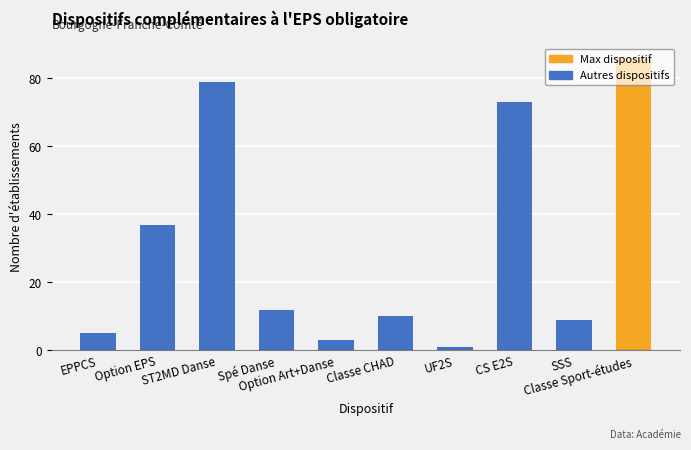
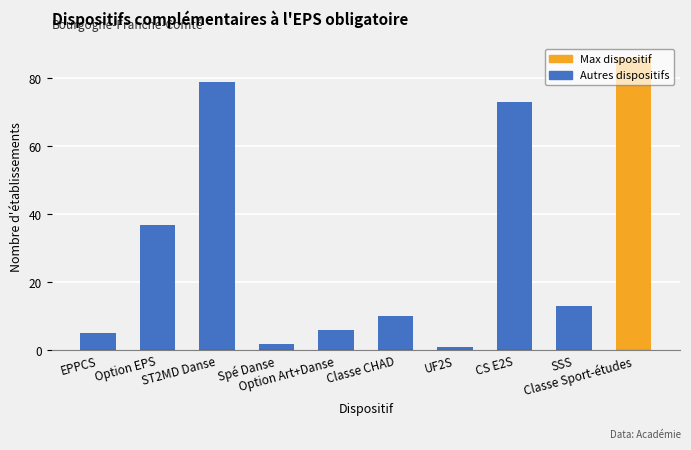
  {
    "EPPCS": 5,
    "Option EPS": 37,
    "ST2MD Danse": 79,
-   "Spé Danse": 12,
-   "Option Art+Danse": 3,
+   "Spé Danse": 2,
+   "Option Art+Danse": 6,
    "Classe CHAD": 10,
    "UF2S": 1,
    "CS E2S": 73,
-   "SSS": 9
+   "SSS": 13
  }
